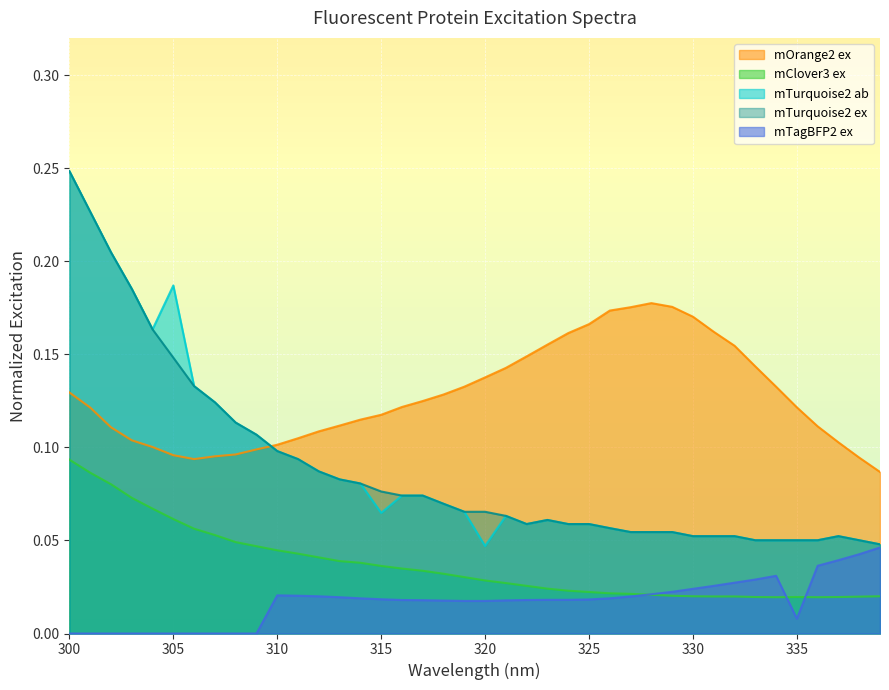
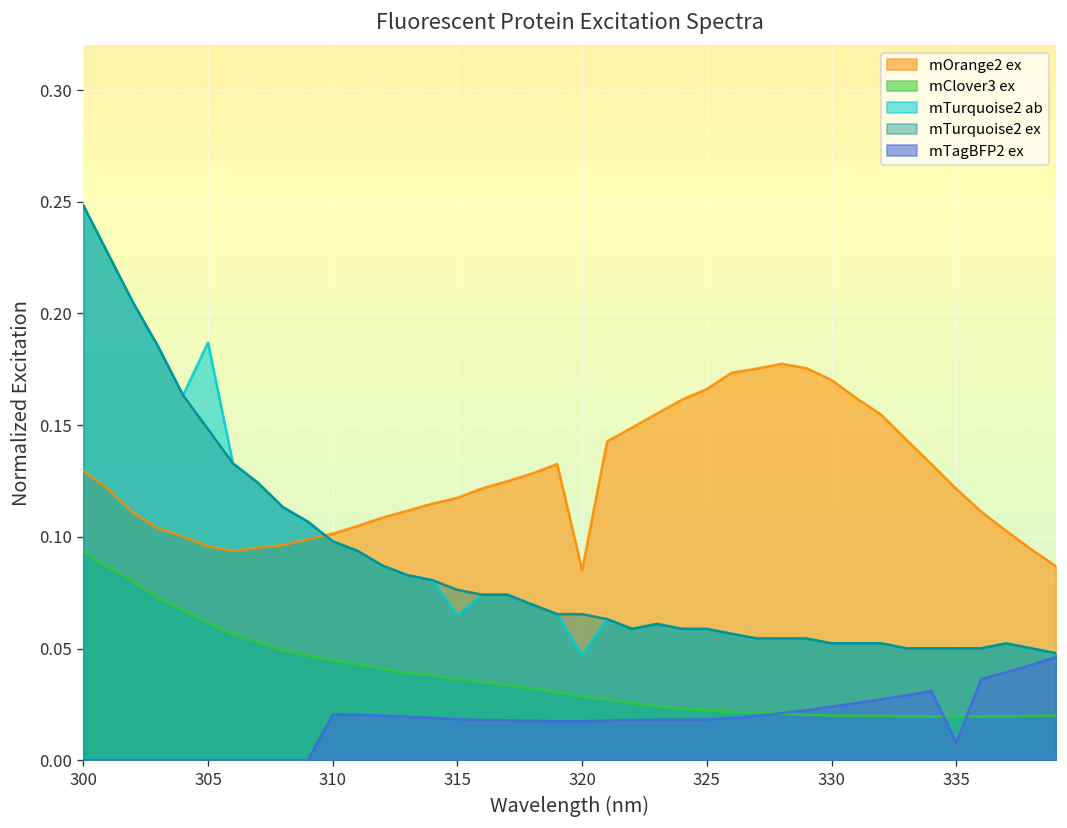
  {
    "mOrange2 ex": {
      "300": 0.130,
      "305": 0.096,
      "310": 0.101,
      "315": 0.118,
-     "320": 0.138,
+     "320": 0.085,
      "325": 0.166,
      "330": 0.170,
      "335": 0.122
    },
    "mClover3 ex": {
      "300": 0.093,
      "305": 0.062,
      "310": 0.045,
      "315": 0.036,
      "320": 0.029,
      "325": 0.022,
      "330": 0.020,
      "335": 0.020
    },
    "mTurquoise2 ab": {
      "305": 0.187,
      "315": 0.065,
      "320": 0.047
    },
    "mTurquoise2 ex": {
      "305": 0.148,
      "315": 0.076,
      "320": 0.065
    },
    "mTagBFP2 ex": {
      "300": 0.000,
      "305": 0.000,
      "310": 0.021,
      "315": 0.018,
      "320": 0.018,
      "325": 0.018,
      "330": 0.024,
      "335": 0.008
    }
  }
